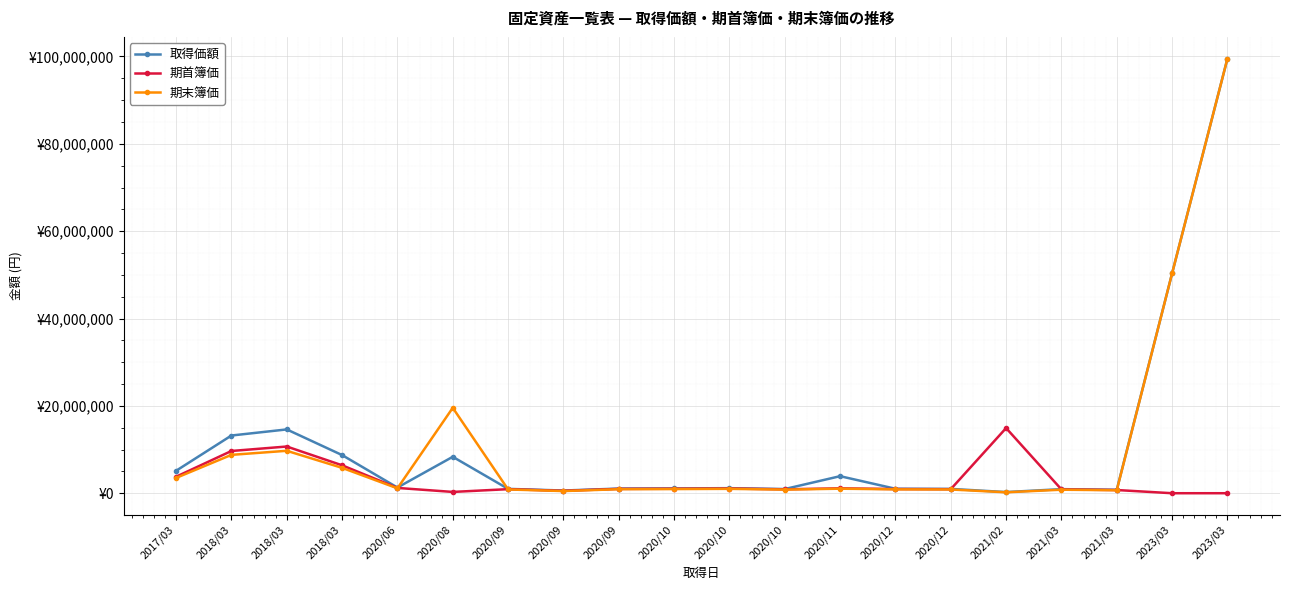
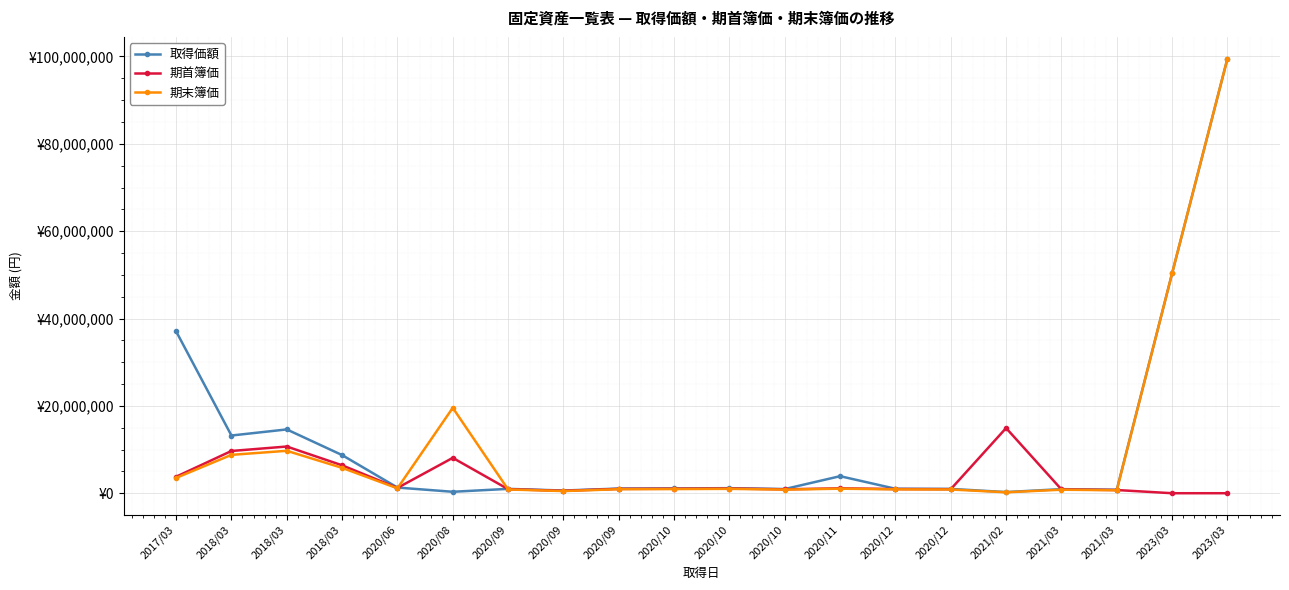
  {
    "取得価額": {
-     "2017/03": "¥5,000,000",
-     "2020/08": "¥8,000,000",
+     "2017/03": "¥37,000,000",
+     "2020/08": "¥0",
      "2020/11": "¥4,000,000"
    },
    "期首簿価": {
-     "2020/08": "¥0",
+     "2020/08": "¥8,000,000",
      "2021/02": "¥15,000,000"
    },
    "期末簿価": {
      "2020/08": "¥20,000,000"
    }
  }
